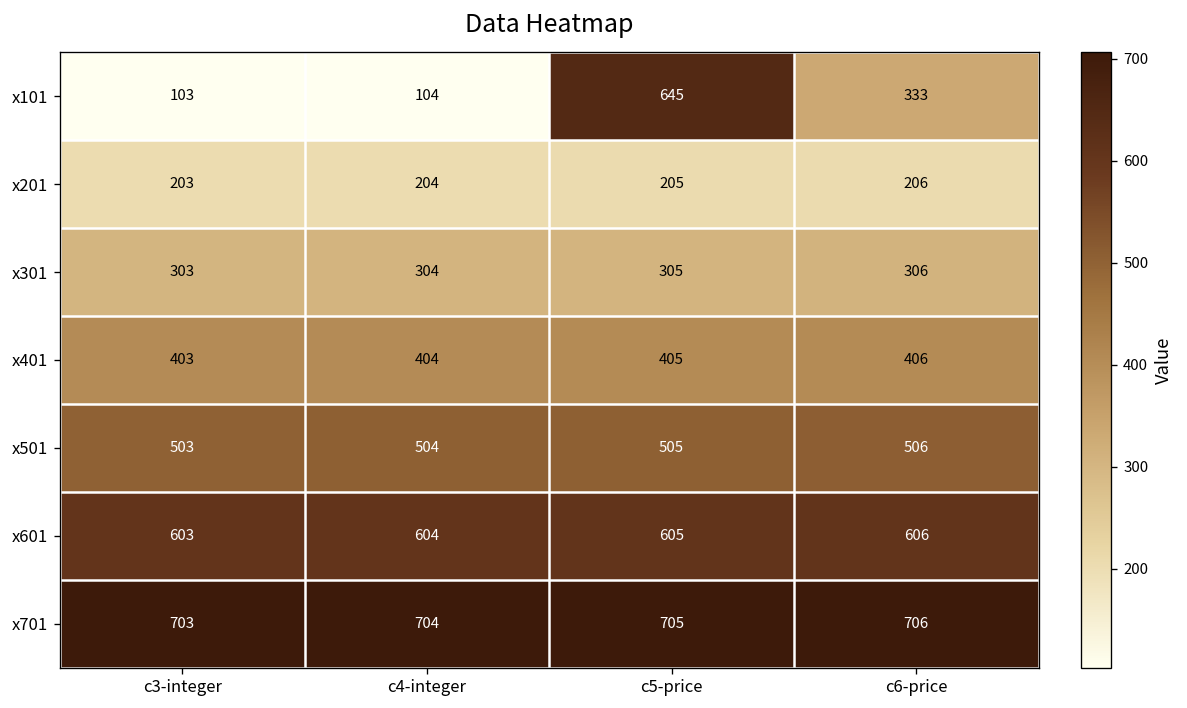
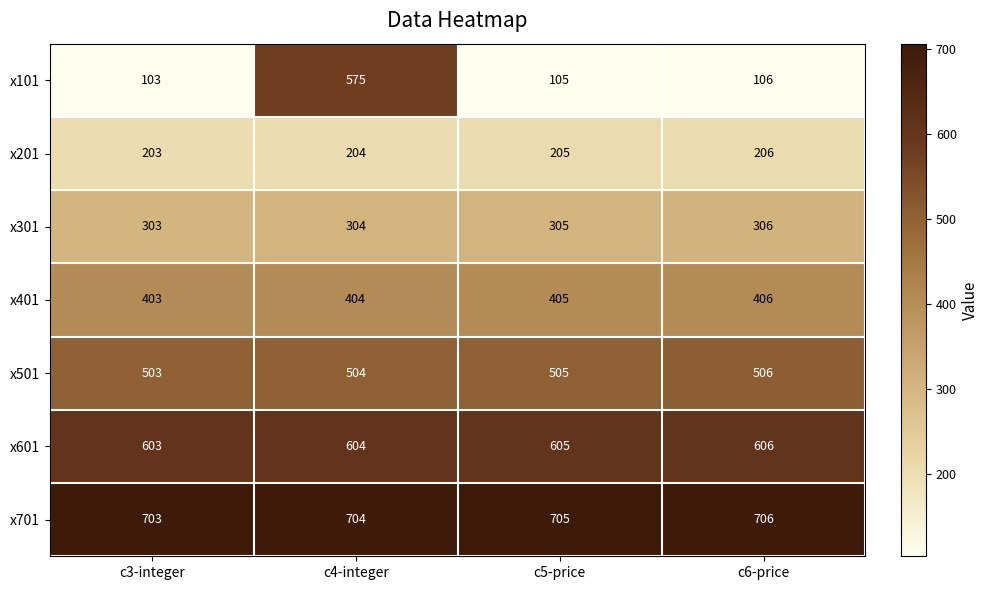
  {
    "x101": {
      "c3-integer": 103,
-     "c4-integer": 104,
-     "c5-price": 645,
-     "c6-price": 333
+     "c4-integer": 575,
+     "c5-price": 105,
+     "c6-price": 106
    },
    "x201": {
      "c3-integer": 203,
      "c4-integer": 204,
      "c5-price": 205,
      "c6-price": 206
    },
    "x301": {
      "c3-integer": 303,
      "c4-integer": 304,
      "c5-price": 305,
      "c6-price": 306
    },
    "x401": {
      "c3-integer": 403,
      "c4-integer": 404,
      "c5-price": 405,
      "c6-price": 406
    },
    "x501": {
      "c3-integer": 503,
      "c4-integer": 504,
      "c5-price": 505,
      "c6-price": 506
    },
    "x601": {
      "c3-integer": 603,
      "c4-integer": 604,
      "c5-price": 605,
      "c6-price": 606
    },
    "x701": {
      "c3-integer": 703,
      "c4-integer": 704,
      "c5-price": 705,
      "c6-price": 706
    }
  }
